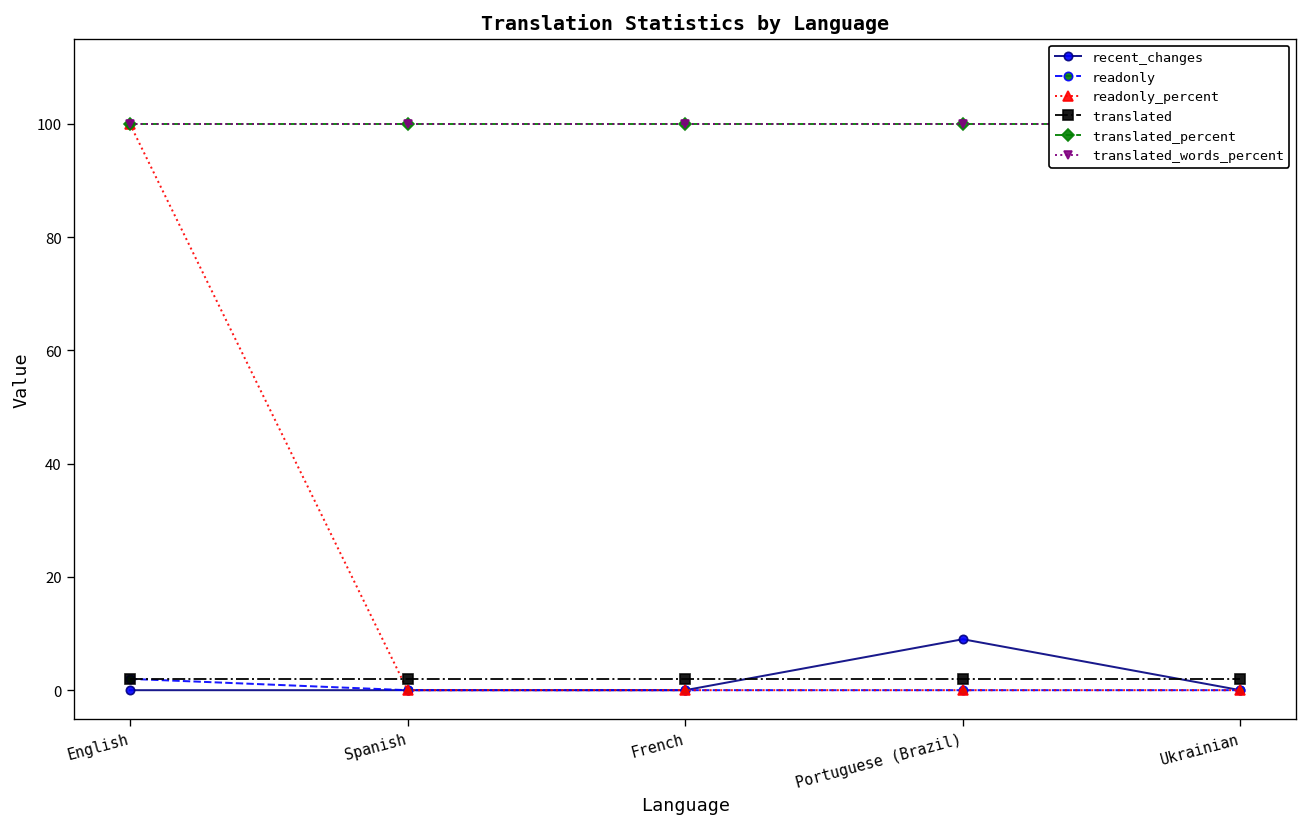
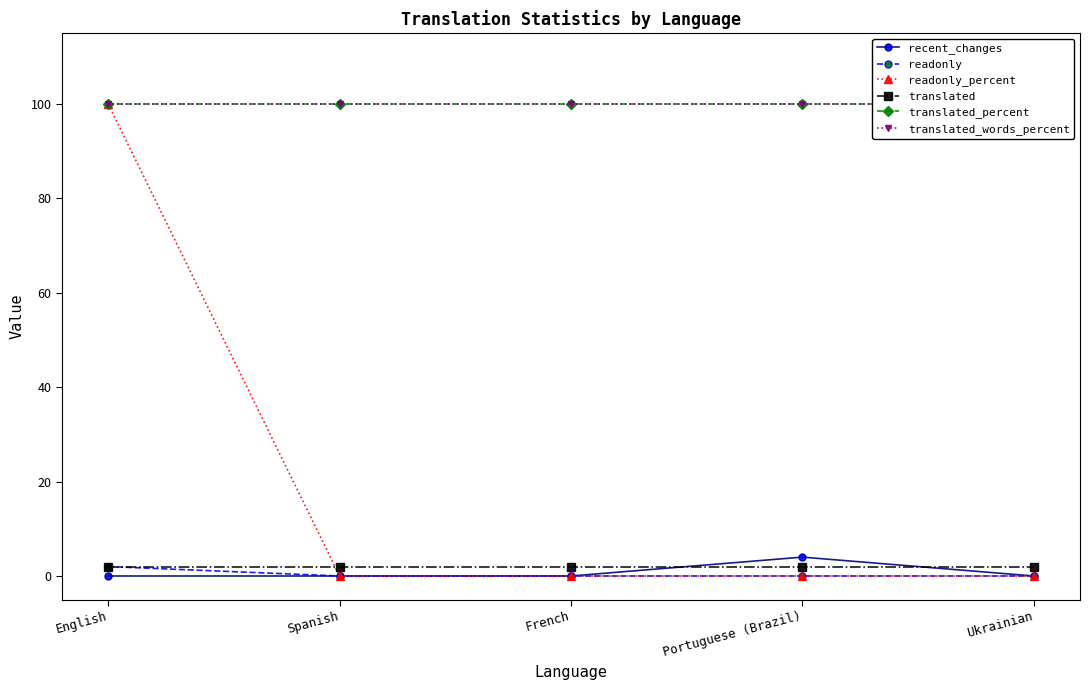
  {
    "recent_changes": {
      "English": 0,
-     "Portuguese (Brazil)": 9
+     "Portuguese (Brazil)": 4
    },
    "translated": {
      "Spanish": 2,
      "French": 2,
      "Portuguese (Brazil)": 2,
      "Ukrainian": 2
    },
    "translated_words_percent": {
      "Spanish": 100,
      "French": 100,
      "Portuguese (Brazil)": 100
    }
  }
